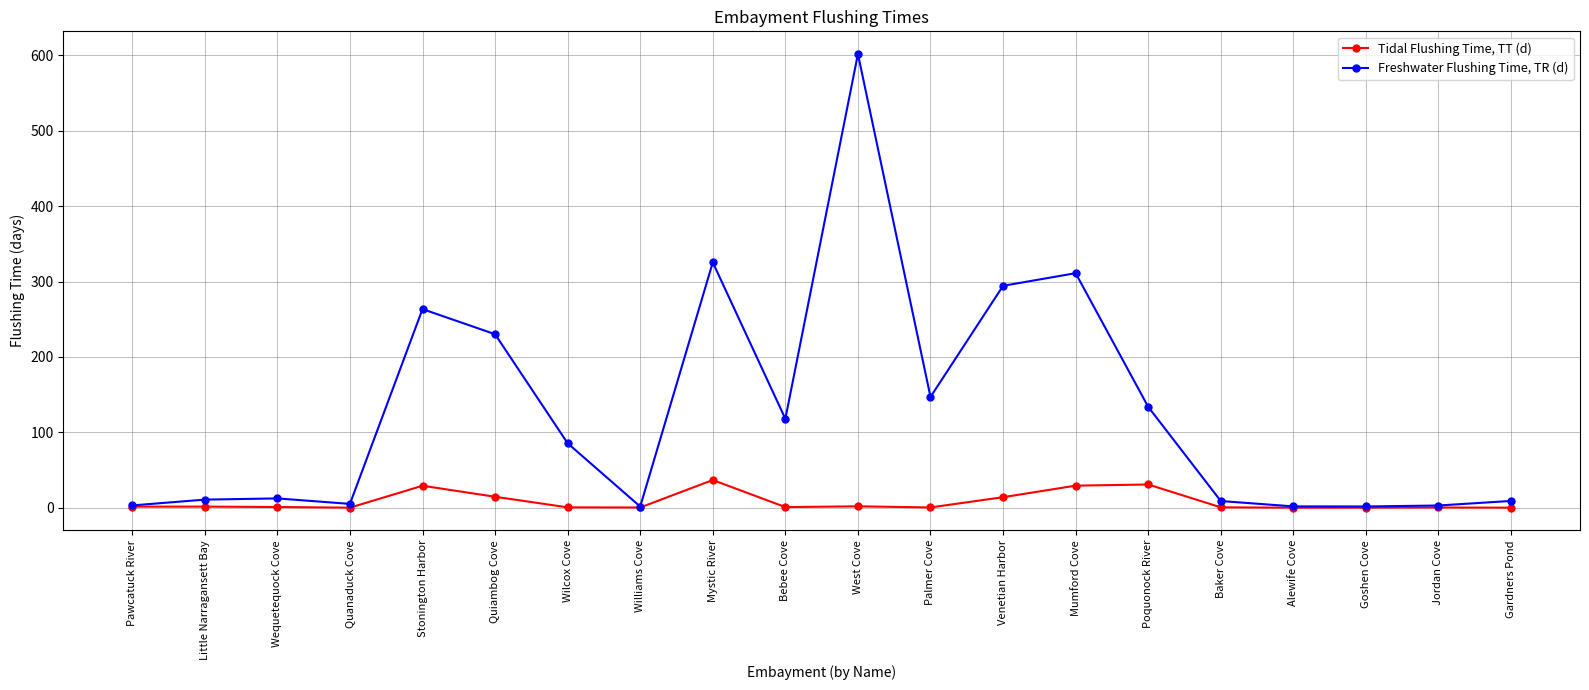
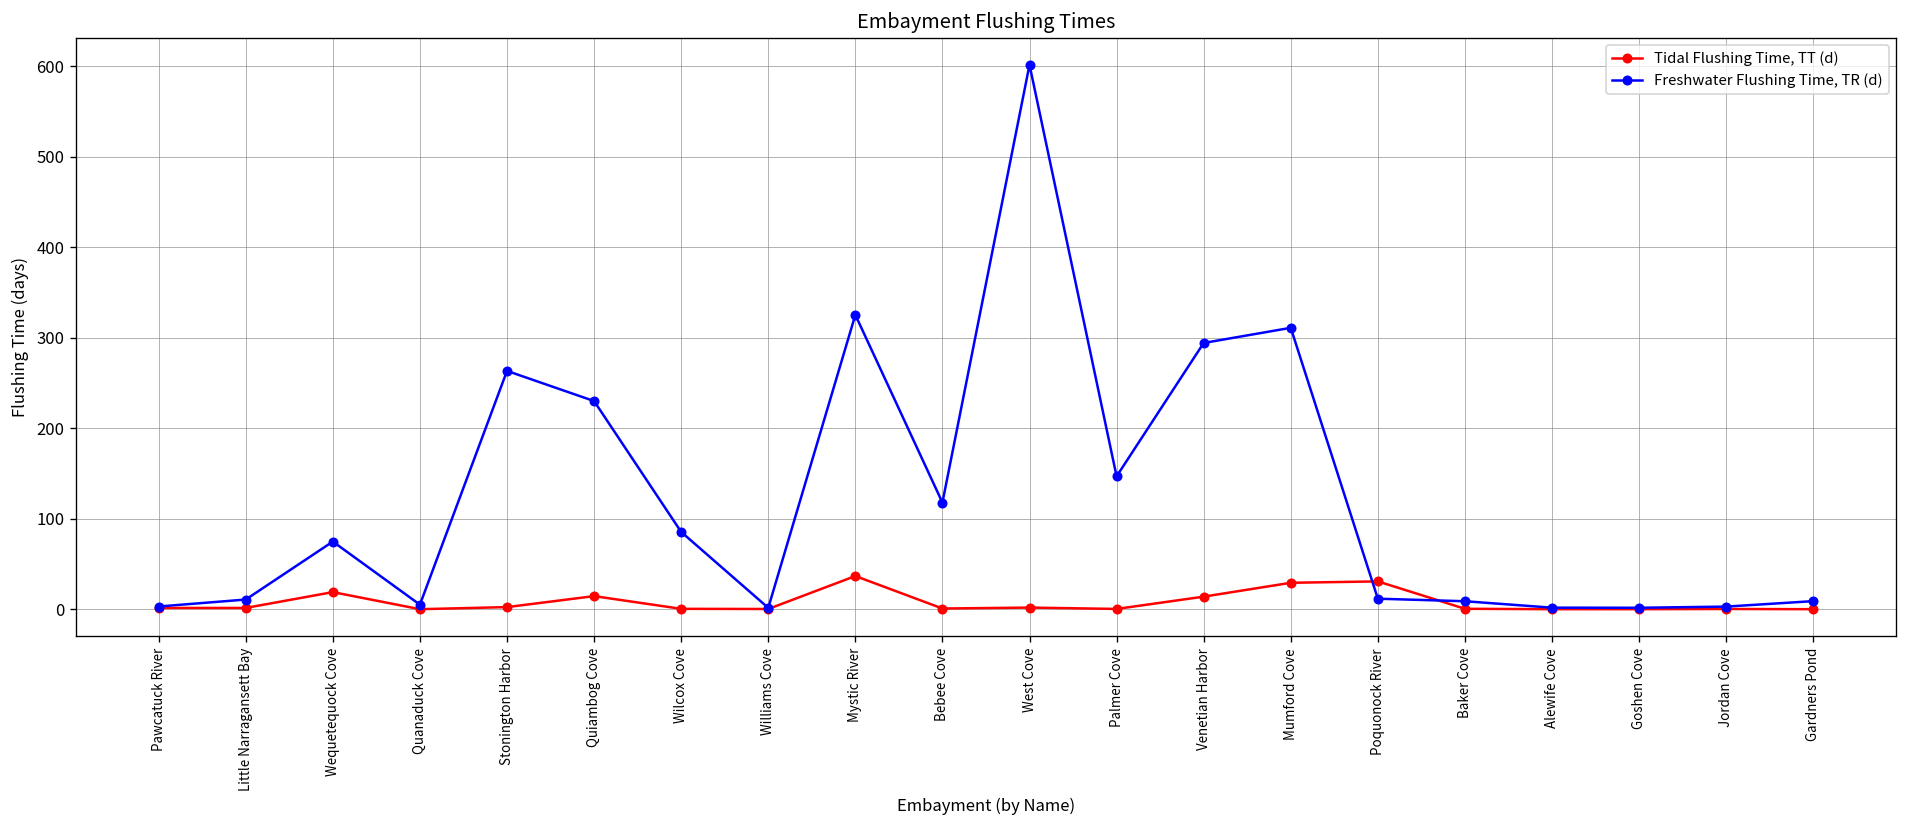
  {
    "Tidal Flushing Time, TT (d)": {
      "Little Narragansett Bay": 0,
-     "Wequetequock Cove": 0,
+     "Wequetequock Cove": 20,
      "Quanaduck Cove": 0,
-     "Stonington Harbor": 30,
+     "Stonington Harbor": 0,
      "Quiambog Cove": 10,
      "Wilcox Cove": 0,
      "Mystic River": 40,
      "Bebee Cove": 0,
      "West Cove": 0,
      "Palmer Cove": 0,
      "Venetian Harbor": 10,
      "Mumford Cove": 30,
      "Poquonock River": 30,
      "Baker Cove": 0,
      "Gardners Pond": 0
    },
    "Freshwater Flushing Time, TR (d)": {
      "Little Narragansett Bay": 10,
-     "Wequetequock Cove": 10,
+     "Wequetequock Cove": 70,
      "Quanaduck Cove": 10,
      "Stonington Harbor": 260,
      "Quiambog Cove": 230,
      "Wilcox Cove": 90,
      "Mystic River": 330,
      "Bebee Cove": 120,
      "West Cove": 600,
      "Palmer Cove": 150,
      "Venetian Harbor": 290,
      "Mumford Cove": 310,
-     "Poquonock River": 130,
+     "Poquonock River": 10,
      "Baker Cove": 10,
      "Gardners Pond": 10
    }
  }
